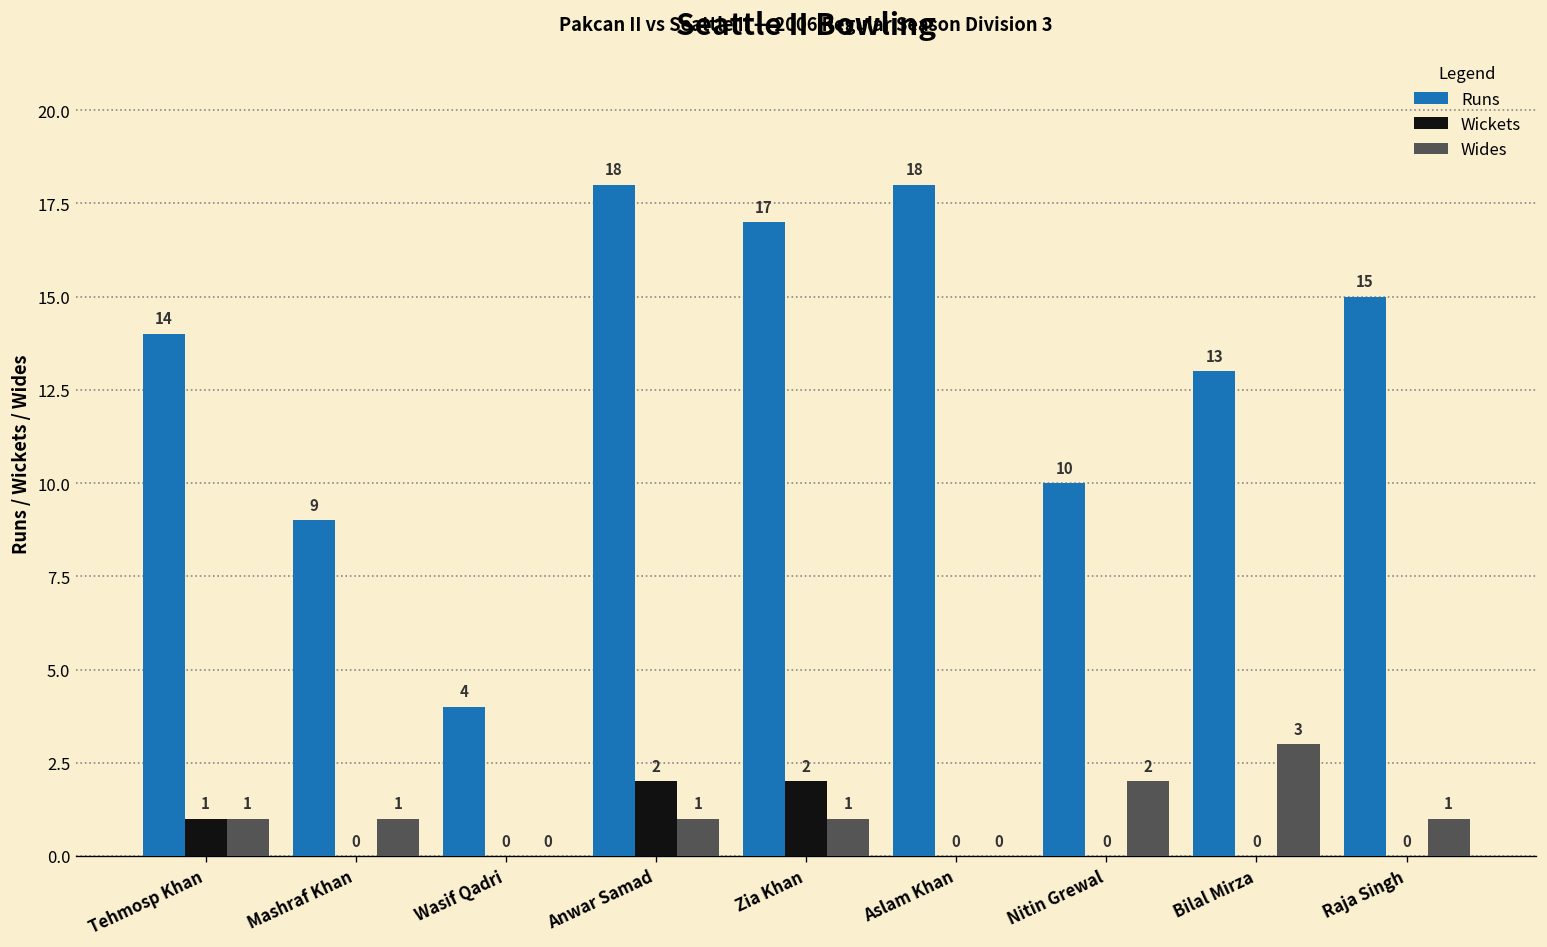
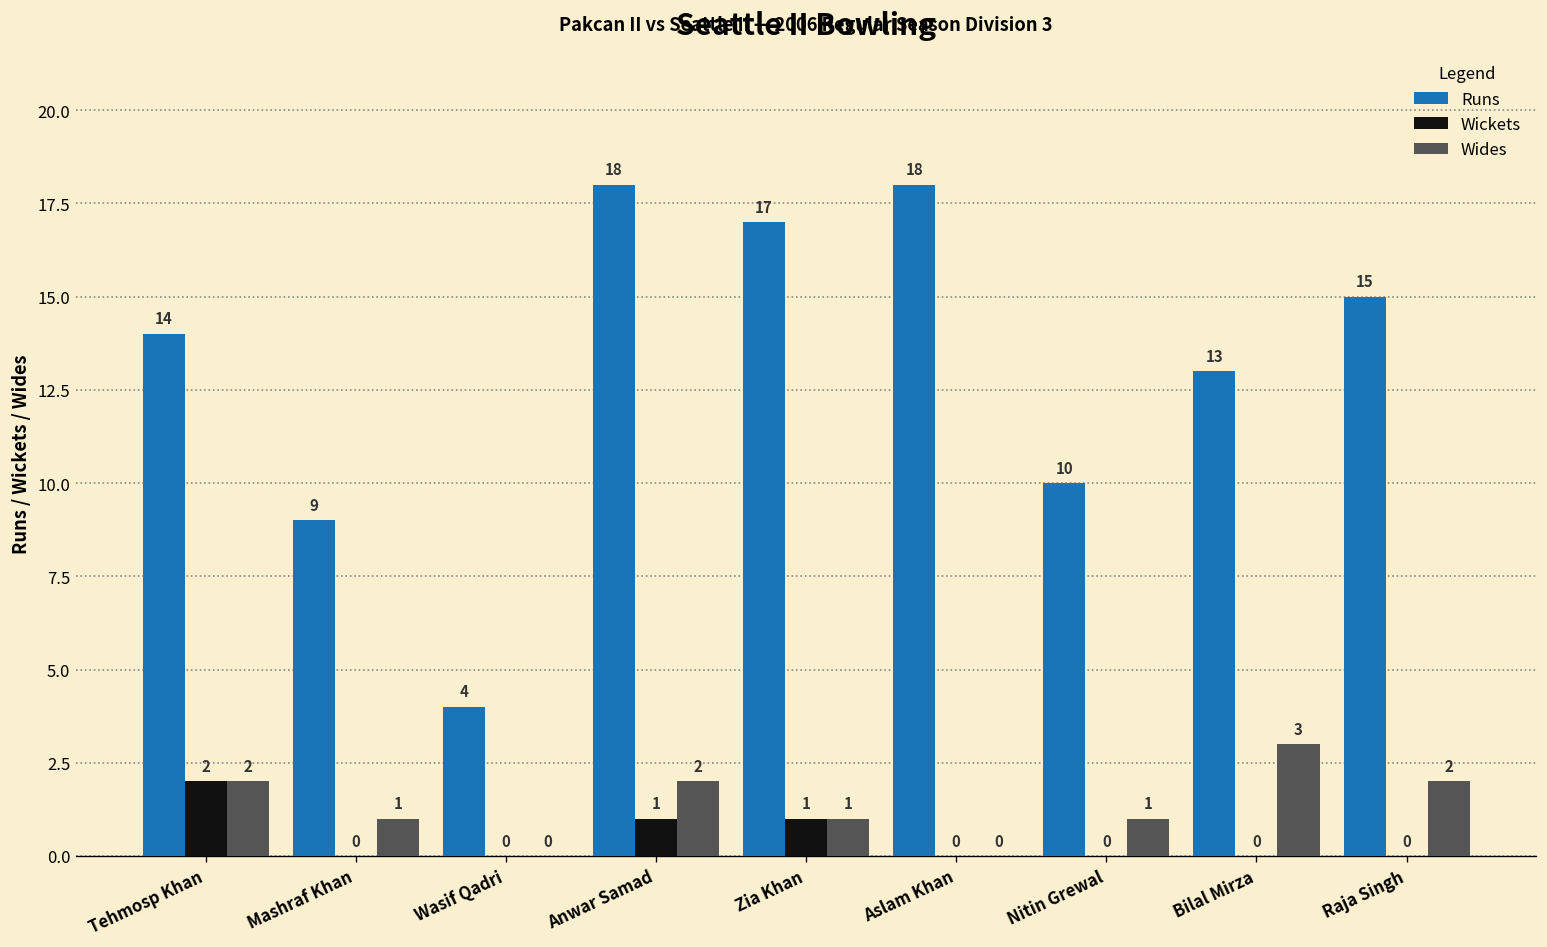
  {
    "Runs": {
      "Tehmosp Khan": 14,
      "Mashraf Khan": 9,
      "Wasif Qadri": 4,
      "Anwar Samad": 18,
      "Zia Khan": 17,
      "Aslam Khan": 18,
      "Nitin Grewal": 10,
      "Bilal Mirza": 13,
      "Raja Singh": 15
    },
    "Wickets": {
-     "Tehmosp Khan": 1,
+     "Tehmosp Khan": 2,
      "Mashraf Khan": 0,
      "Wasif Qadri": 0,
-     "Anwar Samad": 2,
-     "Zia Khan": 2,
+     "Anwar Samad": 1,
+     "Zia Khan": 1,
      "Aslam Khan": 0,
      "Nitin Grewal": 0,
      "Bilal Mirza": 0,
      "Raja Singh": 0
    },
    "Wides": {
-     "Tehmosp Khan": 1,
+     "Tehmosp Khan": 2,
      "Mashraf Khan": 1,
      "Wasif Qadri": 0,
-     "Anwar Samad": 1,
+     "Anwar Samad": 2,
      "Zia Khan": 1,
      "Aslam Khan": 0,
-     "Nitin Grewal": 2,
+     "Nitin Grewal": 1,
      "Bilal Mirza": 3,
-     "Raja Singh": 1
+     "Raja Singh": 2
    }
  }
